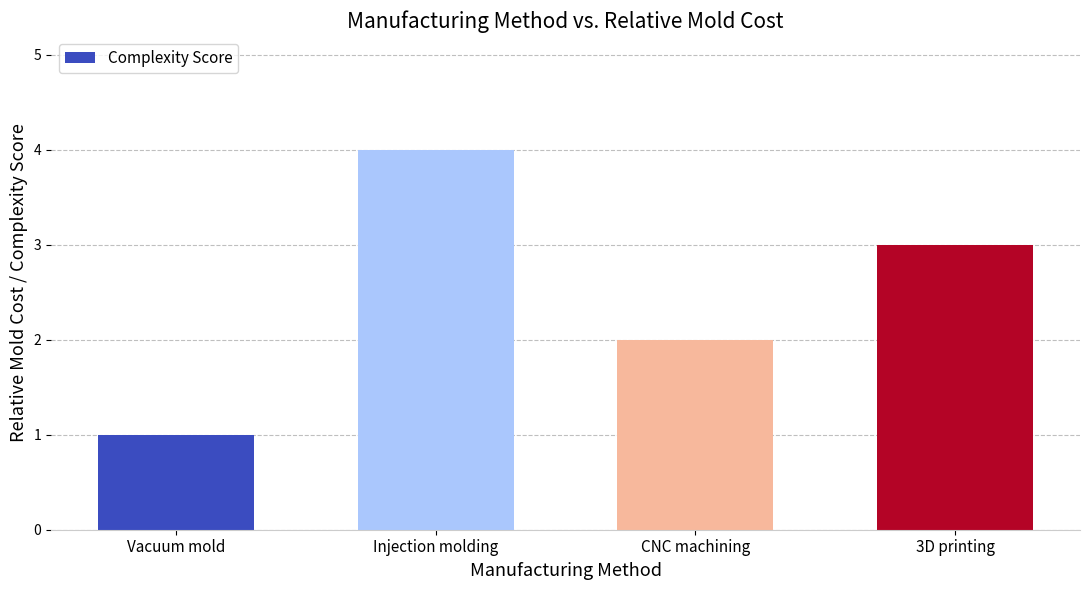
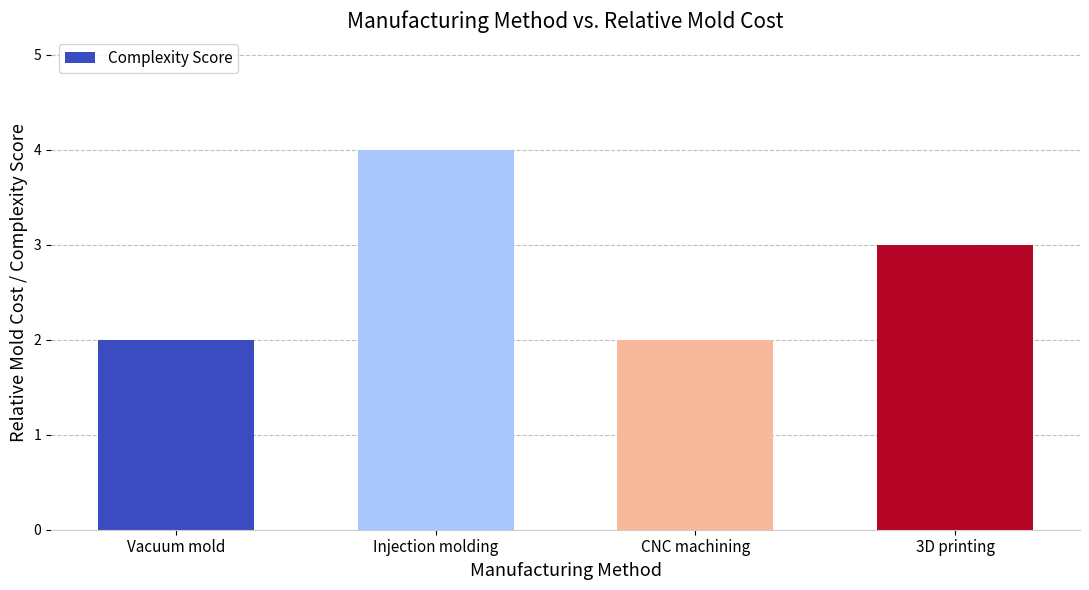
  {
-   "Vacuum mold": 1,
+   "Vacuum mold": 2,
    "Injection molding": 4,
    "CNC machining": 2,
    "3D printing": 3
  }
